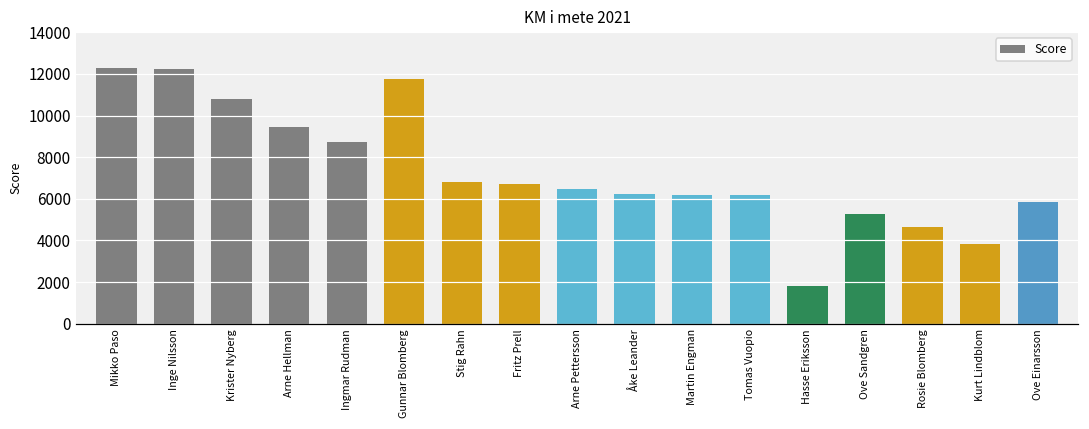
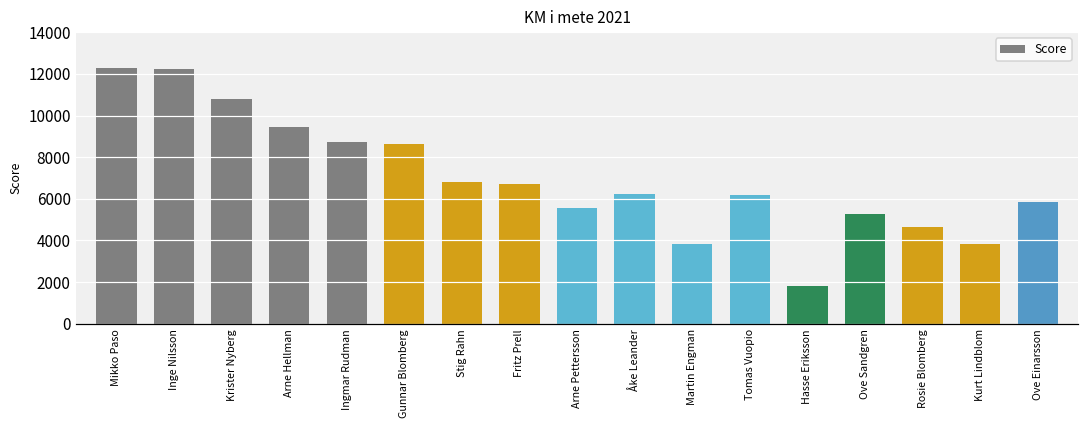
  {
    "Mikko Paso": 12300,
    "Inge Nilsson": 12200,
    "Krister Nyberg": 10800,
    "Arne Hellman": 9400,
    "Ingmar Rudman": 8700,
-   "Gunnar Blomberg": 11800,
+   "Gunnar Blomberg": 8600,
    "Stig Rahn": 6800,
    "Fritz Prell": 6700,
-   "Arne Pettersson": 6500,
+   "Arne Pettersson": 5600,
    "Åke Leander": 6200,
-   "Martin Engman": 6200,
+   "Martin Engman": 3800,
    "Tomas Vuopio": 6200,
    "Hasse Eriksson": 1800,
    "Ove Sandgren": 5300,
    "Rosie Blomberg": 4700,
    "Kurt Lindblom": 3800,
    "Ove Einarsson": 5800
  }
